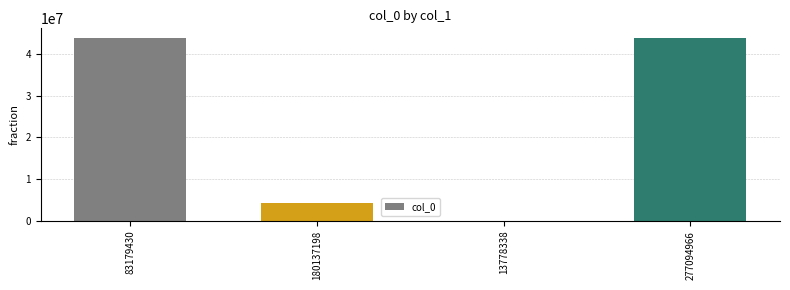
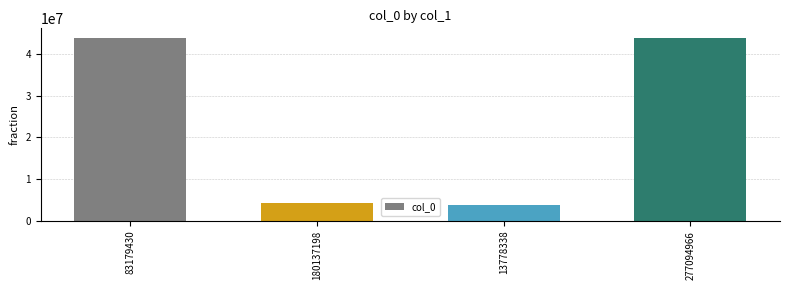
  {
    "83179430": 44000000,
    "180137198": 4000000,
-   "13778338": 0,
+   "13778338": 4000000,
    "277094966": 44000000
  }
